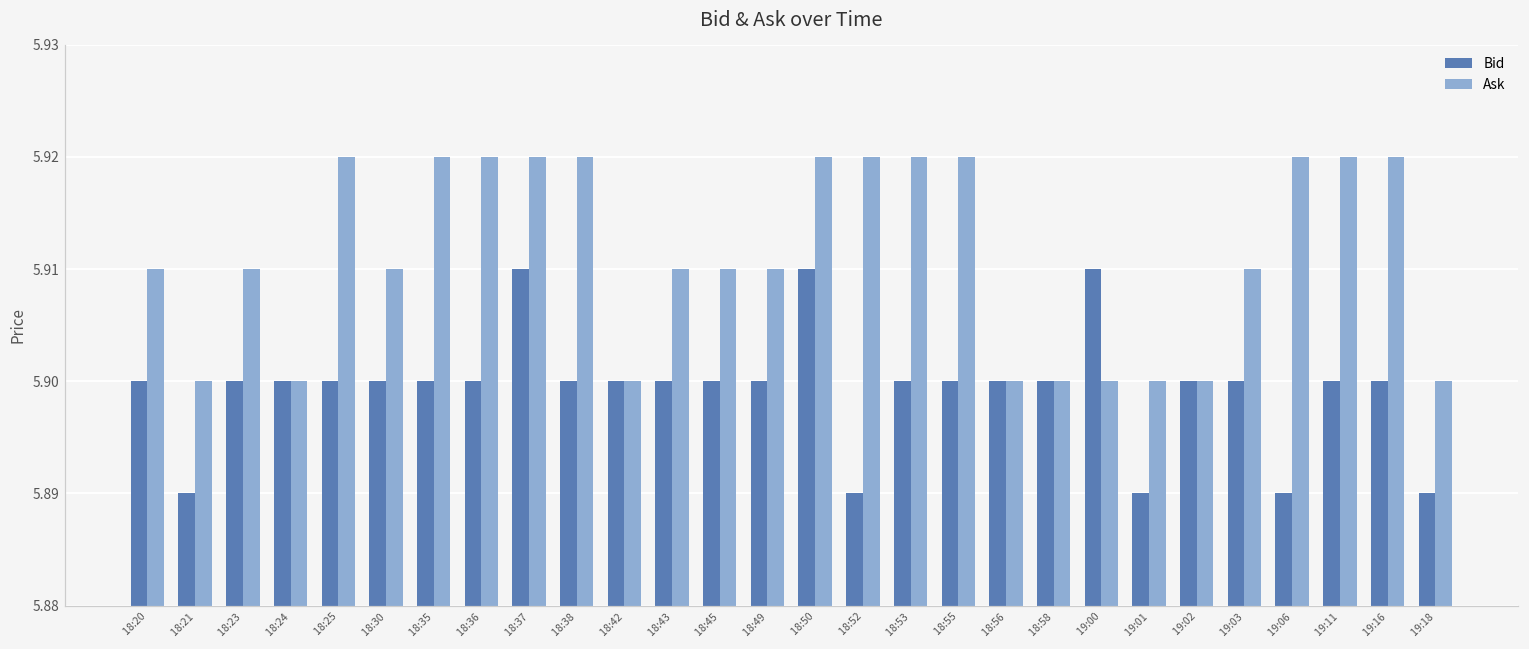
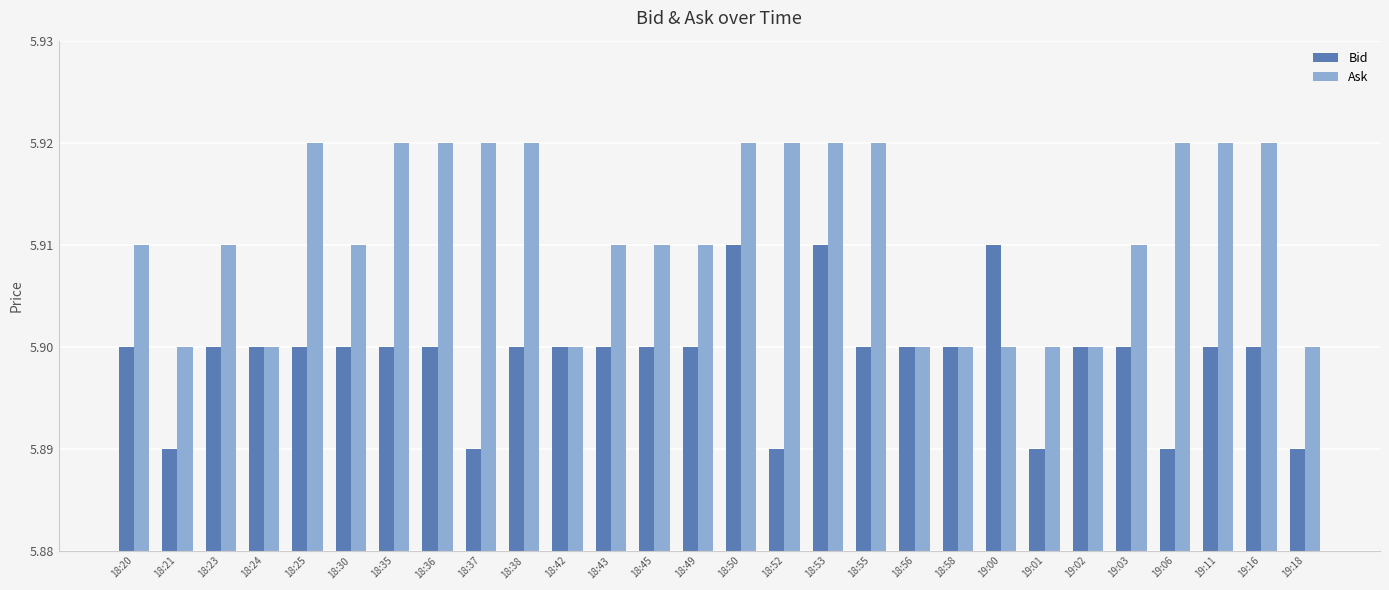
  {
    "Bid": {
      "18:20": 5.90,
      "18:21": 5.89,
      "18:23": 5.90,
      "18:24": 5.90,
      "18:25": 5.90,
      "18:30": 5.90,
      "18:35": 5.90,
      "18:36": 5.90,
-     "18:37": 5.91,
+     "18:37": 5.89,
      "18:38": 5.90,
      "18:42": 5.90,
      "18:43": 5.90,
      "18:45": 5.90,
      "18:49": 5.90,
      "18:50": 5.91,
      "18:52": 5.89,
-     "18:53": 5.90,
+     "18:53": 5.91,
      "18:55": 5.90,
      "18:56": 5.90,
      "18:58": 5.90,
      "19:00": 5.91,
      "19:01": 5.89,
      "19:02": 5.90,
      "19:03": 5.90,
      "19:06": 5.89,
      "19:11": 5.90,
      "19:16": 5.90,
      "19:18": 5.89
    },
    "Ask": {
      "18:20": 5.91,
      "18:21": 5.90,
      "18:23": 5.91,
      "18:24": 5.90,
      "18:25": 5.92,
      "18:30": 5.91,
      "18:35": 5.92,
      "18:36": 5.92,
      "18:37": 5.92,
      "18:38": 5.92,
      "18:42": 5.90,
      "18:43": 5.91,
      "18:45": 5.91,
      "18:49": 5.91,
      "18:50": 5.92,
      "18:52": 5.92,
      "18:53": 5.92,
      "18:55": 5.92,
      "18:56": 5.90,
      "18:58": 5.90,
      "19:00": 5.90,
      "19:01": 5.90,
      "19:02": 5.90,
      "19:03": 5.91,
      "19:06": 5.92,
      "19:11": 5.92,
      "19:16": 5.92,
      "19:18": 5.90
    }
  }
